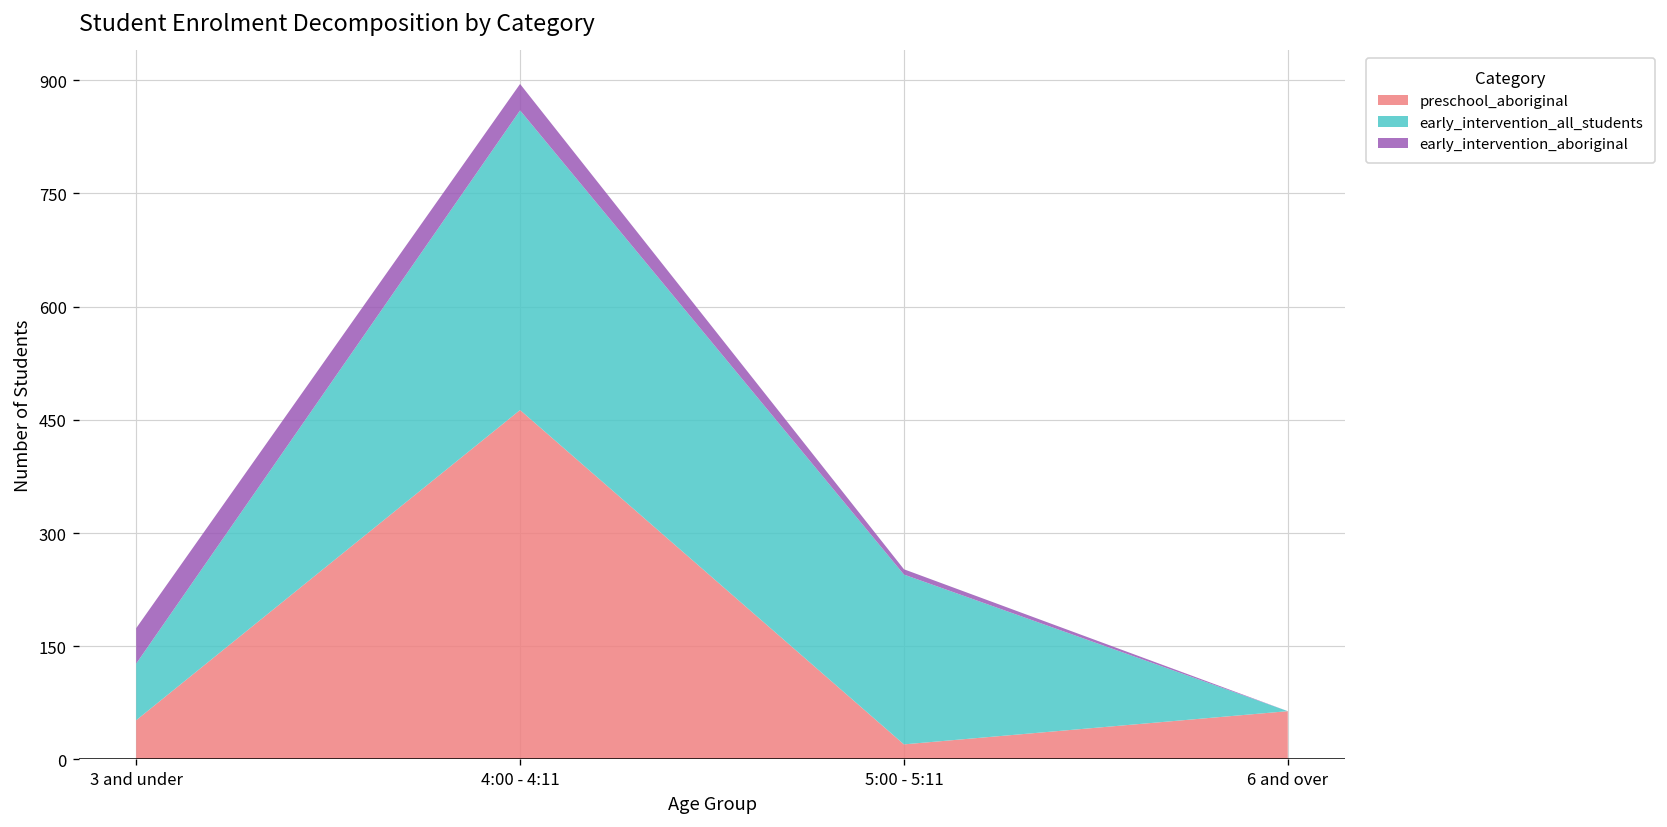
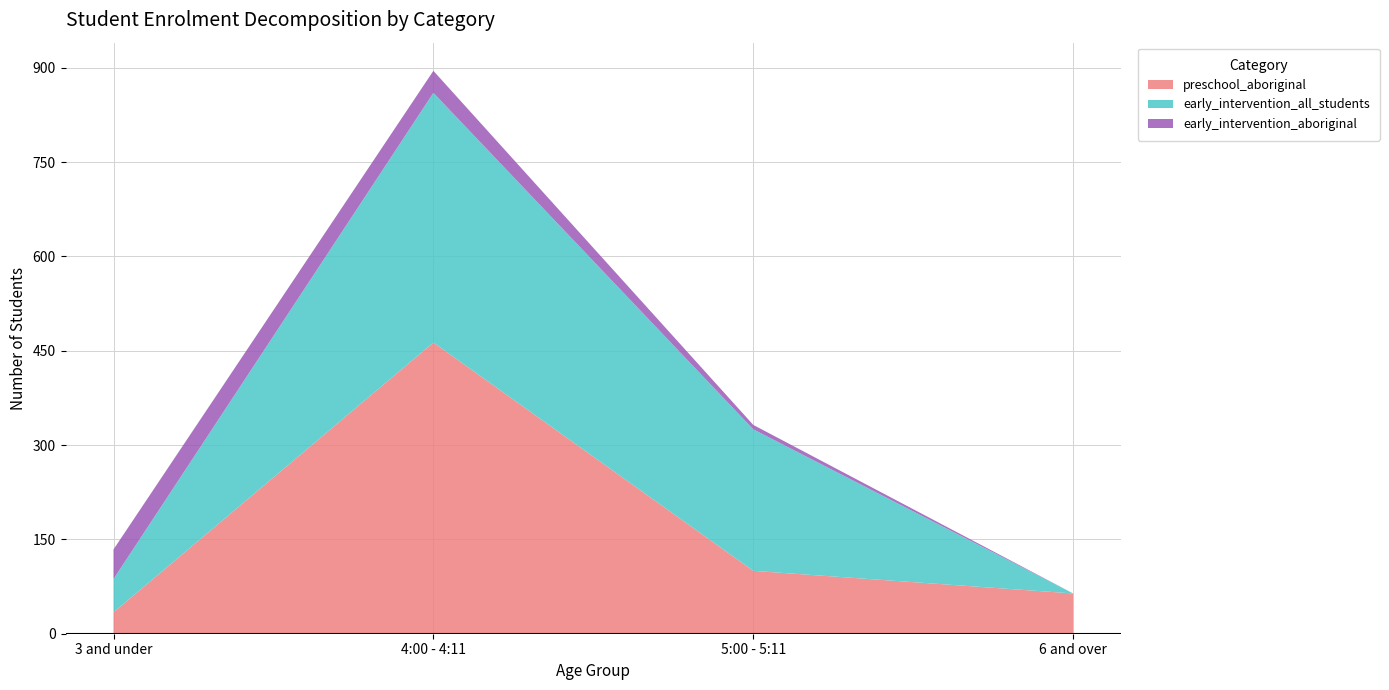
  {
    "preschool_aboriginal": {
-     "3 and under": 50,
+     "3 and under": 30,
      "4:00 - 4:11": 460,
-     "5:00 - 5:11": 20
+     "5:00 - 5:11": 100
    },
    "early_intervention_all_students": {
-     "3 and under": 80,
+     "3 and under": 50,
      "4:00 - 4:11": 400,
      "5:00 - 5:11": 230
    },
    "early_intervention_aboriginal": {
      "3 and under": 50,
      "4:00 - 4:11": 40,
      "5:00 - 5:11": 10
    }
  }
